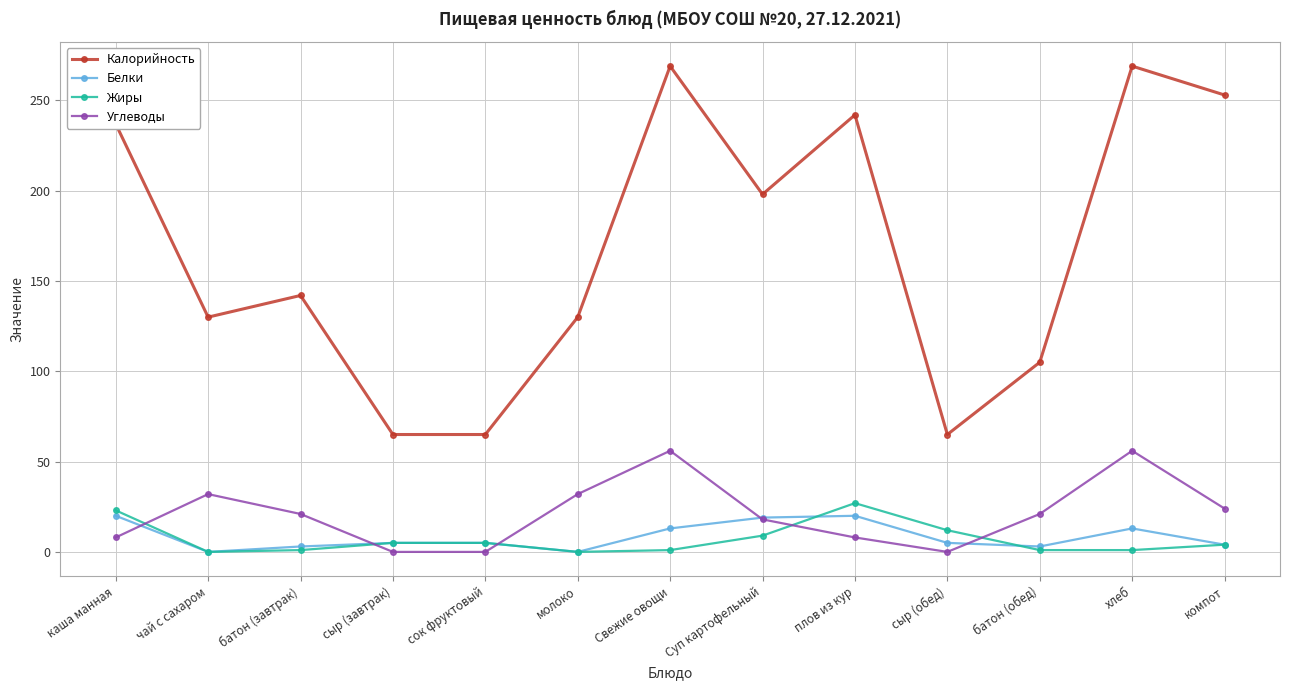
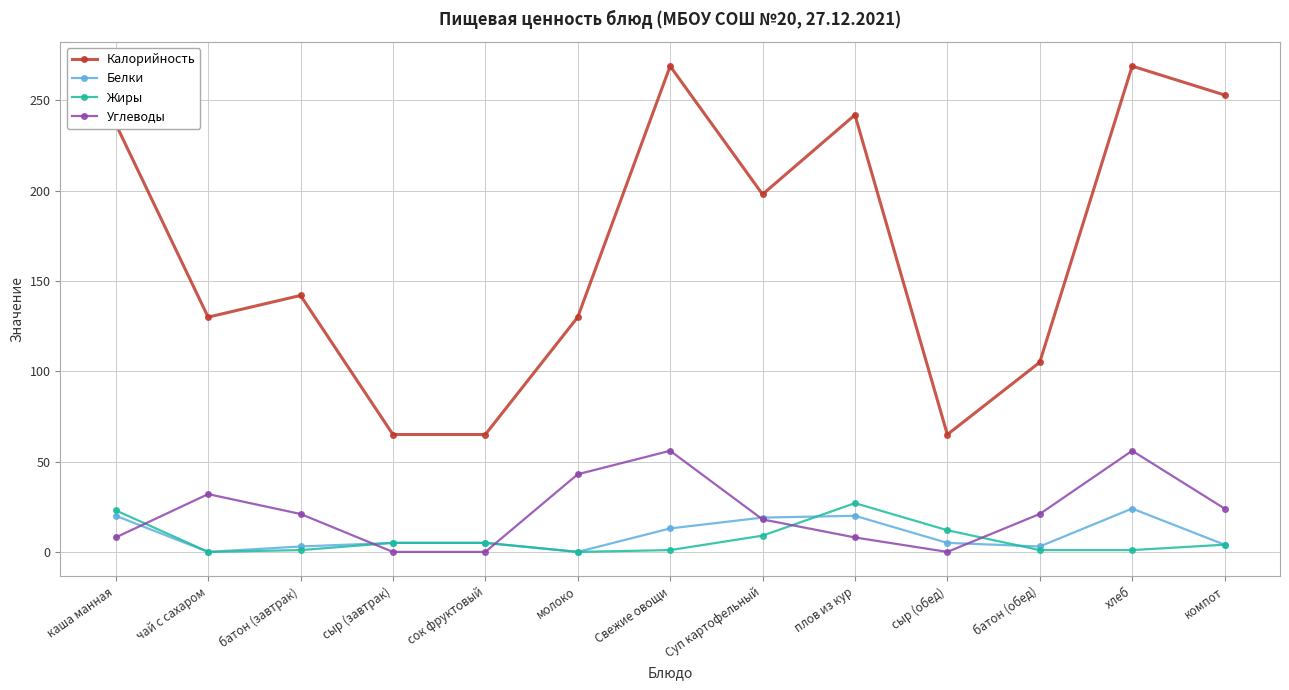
  {
    "Калорийность": {
      "чай с сахаром": 130,
      "батон (завтрак)": 142,
      "сыр (завтрак)": 65,
      "сок фруктовый": 65,
      "молоко": 130,
      "Свежие овощи": 269,
      "Суп картофельный": 198,
      "плов из кур": 242,
      "сыр (обед)": 65,
      "батон (обед)": 105,
      "хлеб": 269,
      "компот": 253
    },
    "Белки": {
      "каша манная": 20,
      "батон (завтрак)": 3,
      "Свежие овощи": 13,
      "плов из кур": 20,
      "сыр (обед)": 5,
      "батон (обед)": 3,
-     "хлеб": 13
+     "хлеб": 24
    },
    "Жиры": {
      "каша манная": 23,
      "батон (завтрак)": 1,
      "Свежие овощи": 1,
      "Суп картофельный": 9,
      "плов из кур": 27,
      "сыр (обед)": 12,
      "батон (обед)": 1,
      "хлеб": 1
    },
    "Углеводы": {
      "каша манная": 8,
      "чай с сахаром": 32,
      "батон (завтрак)": 21,
      "сыр (завтрак)": 0,
      "сок фруктовый": 0,
-     "молоко": 32,
+     "молоко": 43,
      "Свежие овощи": 56,
      "плов из кур": 8,
      "сыр (обед)": 0,
      "батон (обед)": 21,
      "хлеб": 56,
      "компот": 24
    }
  }
